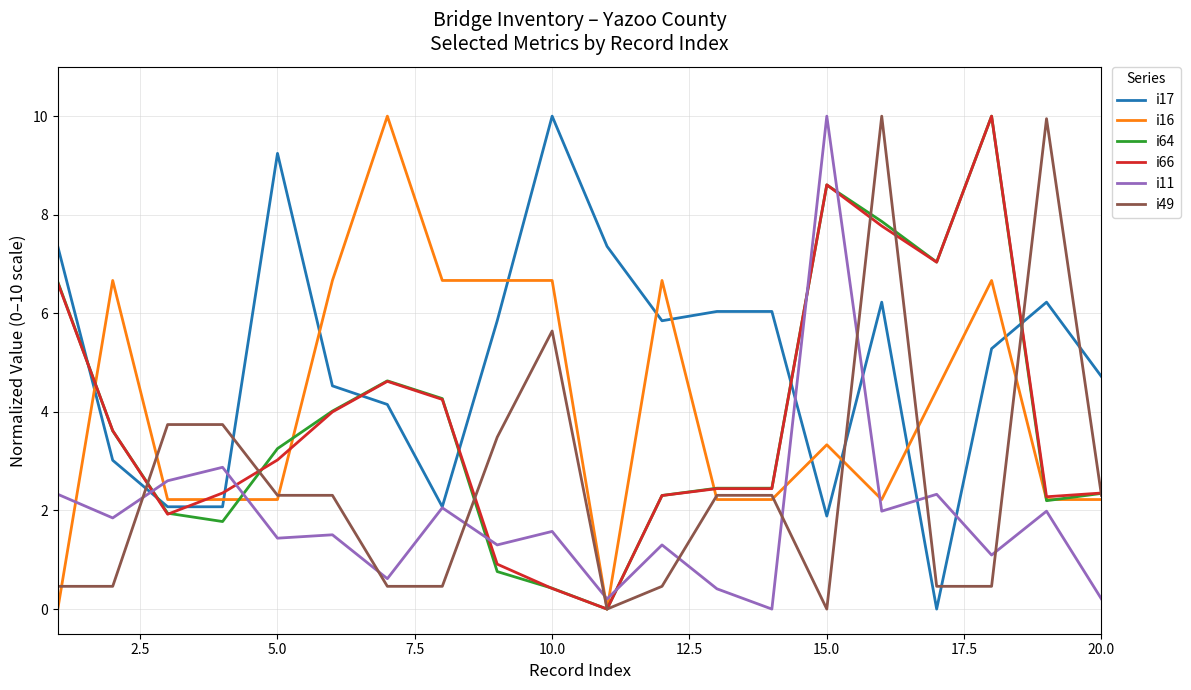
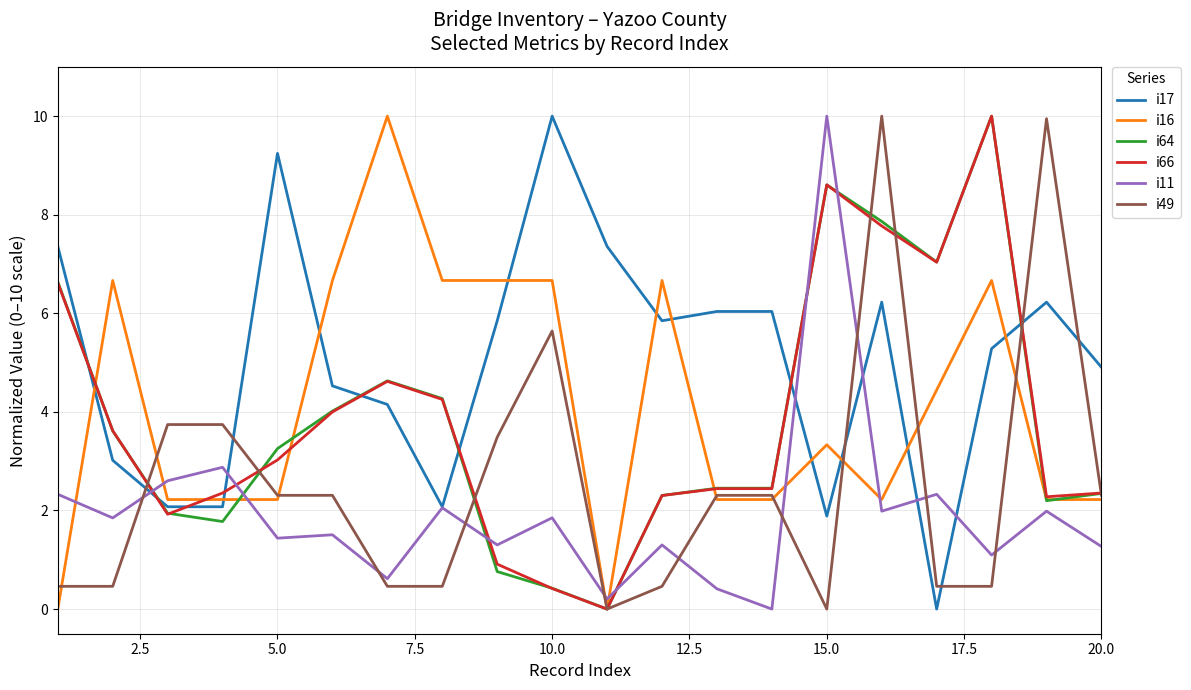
  {
    "i17": {
      "5.0": 9.2,
      "10.0": 10.0,
      "15.0": 1.9,
-     "20.0": 4.7
+     "20.0": 4.9
    },
    "i16": {
      "5.0": 2.2,
      "10.0": 6.7,
      "15.0": 3.3,
      "20.0": 2.2
    },
    "i64": {
      "5.0": 3.3
    },
    "i66": {
      "5.0": 3.0
    },
    "i11": {
      "5.0": 1.4,
-     "10.0": 1.6,
+     "10.0": 1.9,
      "15.0": 10.0,
-     "20.0": 0.2
+     "20.0": 1.3
    },
    "i49": {
      "5.0": 2.3,
      "10.0": 5.6,
      "15.0": 0.0
    }
  }
